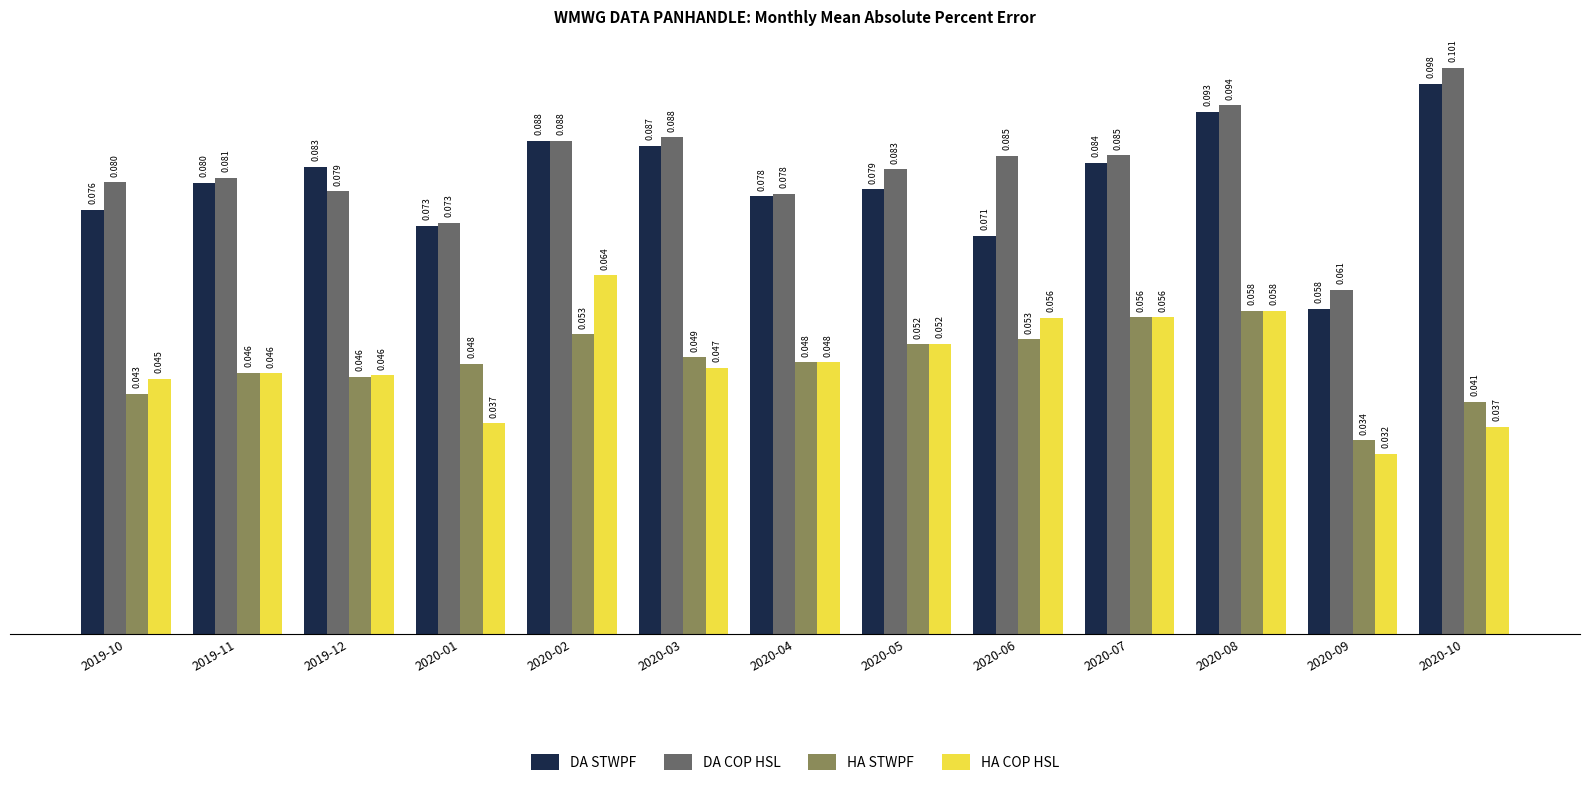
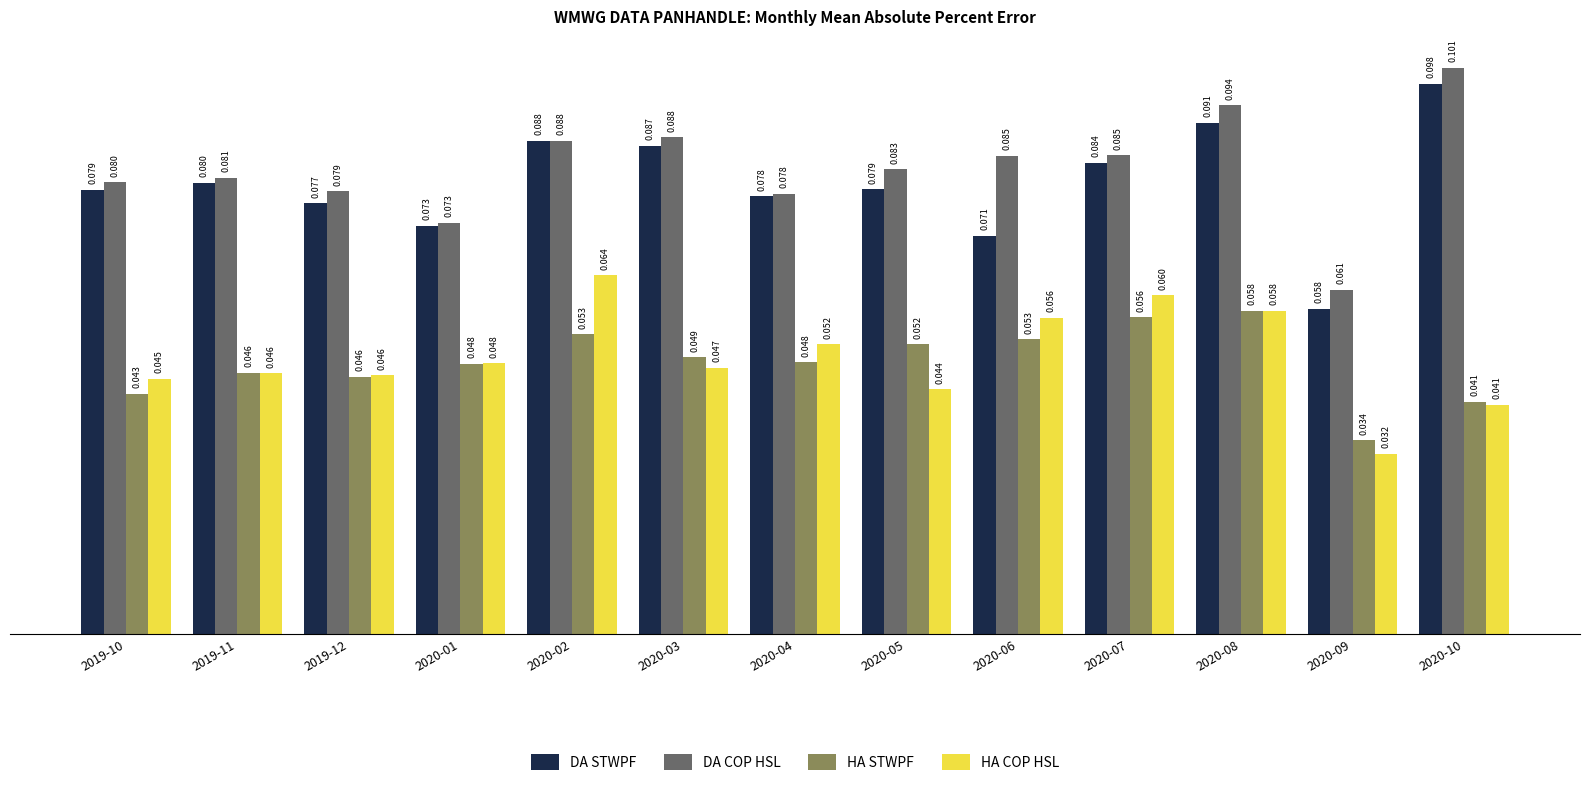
  {
    "DA STWPF": {
-     "2019-10": 0.076,
+     "2019-10": 0.079,
      "2019-11": 0.080,
-     "2019-12": 0.083,
+     "2019-12": 0.077,
      "2020-01": 0.073,
      "2020-02": 0.088,
      "2020-03": 0.087,
      "2020-04": 0.078,
      "2020-05": 0.079,
      "2020-06": 0.071,
      "2020-07": 0.084,
-     "2020-08": 0.093,
+     "2020-08": 0.091,
      "2020-09": 0.058,
      "2020-10": 0.098
    },
    "HA COP HSL": {
      "2019-10": 0.045,
      "2019-11": 0.046,
      "2019-12": 0.046,
-     "2020-01": 0.037,
+     "2020-01": 0.048,
      "2020-02": 0.064,
      "2020-03": 0.047,
-     "2020-04": 0.048,
-     "2020-05": 0.052,
+     "2020-04": 0.052,
+     "2020-05": 0.044,
      "2020-06": 0.056,
-     "2020-07": 0.056,
+     "2020-07": 0.060,
      "2020-08": 0.058,
      "2020-09": 0.032,
-     "2020-10": 0.037
+     "2020-10": 0.041
    }
  }
